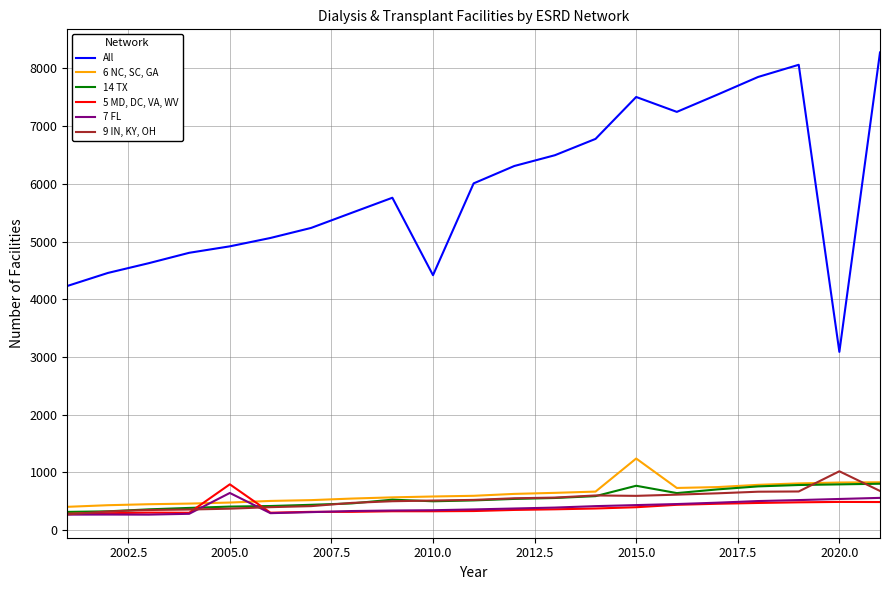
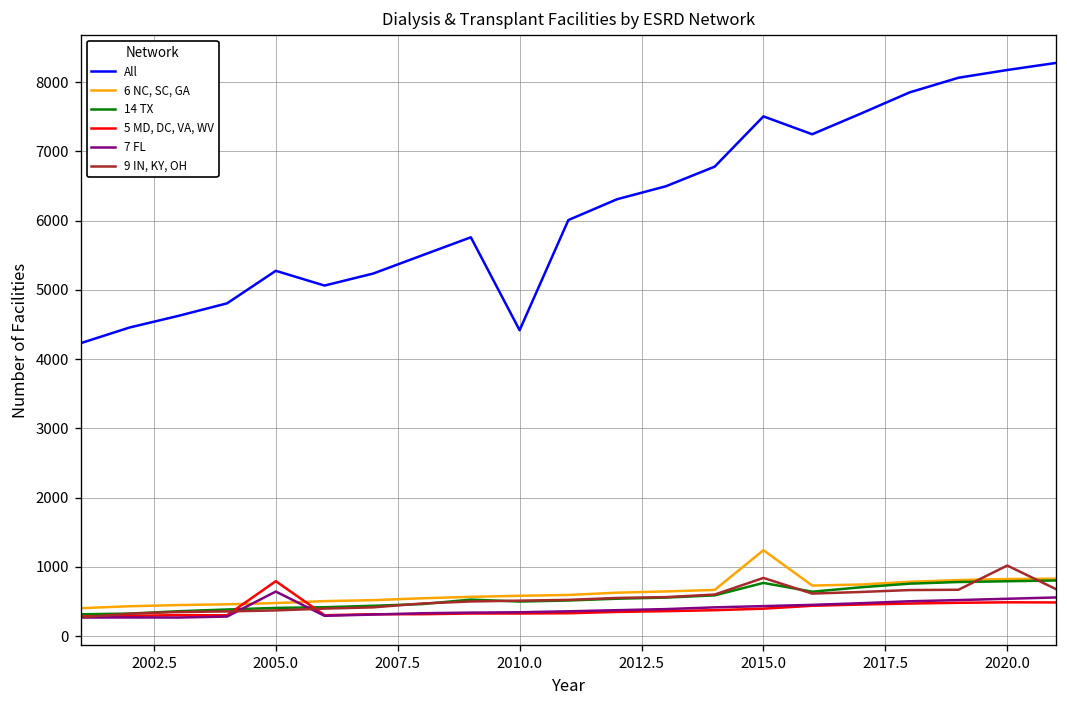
  {
    "All": {
-     "2005.0": 4900,
+     "2005.0": 5300,
      "2010.0": 4400,
      "2015.0": 7500,
-     "2020.0": 3100
+     "2020.0": 8200
    },
    "6 NC, SC, GA": {
      "2005.0": 500,
      "2010.0": 600,
      "2015.0": 1200
    },
    "14 TX": {
      "2015.0": 800
    },
    "5 MD, DC, VA, WV": {
      "2005.0": 800,
      "2020.0": 500
    },
    "7 FL": {
      "2005.0": 600,
      "2020.0": 500
    },
    "9 IN, KY, OH": {
-     "2015.0": 600,
+     "2015.0": 800,
      "2020.0": 1000
    }
  }
